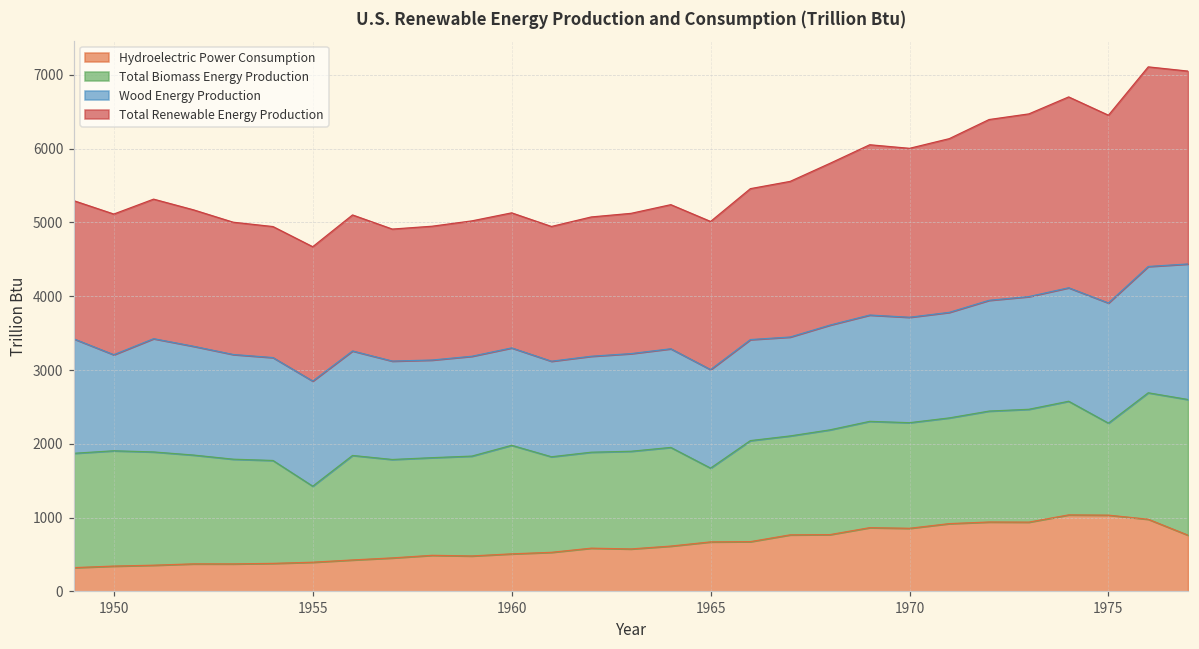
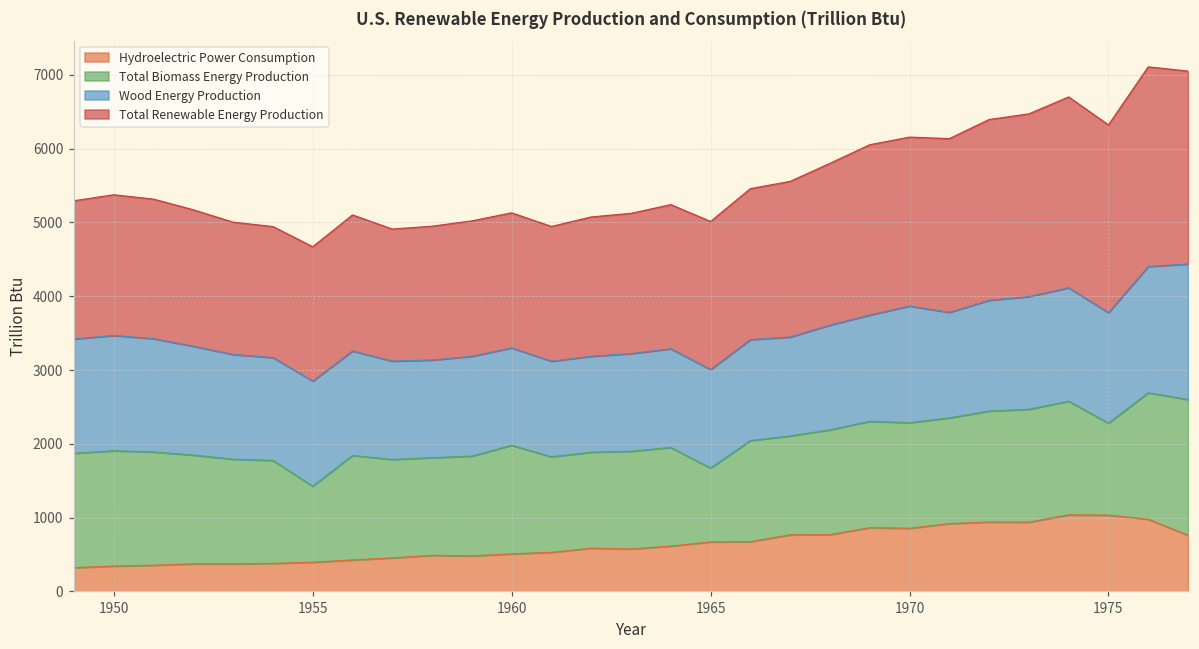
  {
    "Total Biomass Energy Production": {
      "1950": 1600,
      "1955": 1000,
      "1960": 1500,
      "1965": 1000,
      "1970": 1400,
      "1975": 1200
    },
    "Wood Energy Production": {
-     "1950": 1300,
+     "1950": 1600,
      "1955": 1400,
      "1960": 1300,
      "1965": 1300,
-     "1970": 1400,
-     "1975": 1600
+     "1970": 1600,
+     "1975": 1500
    }
  }
